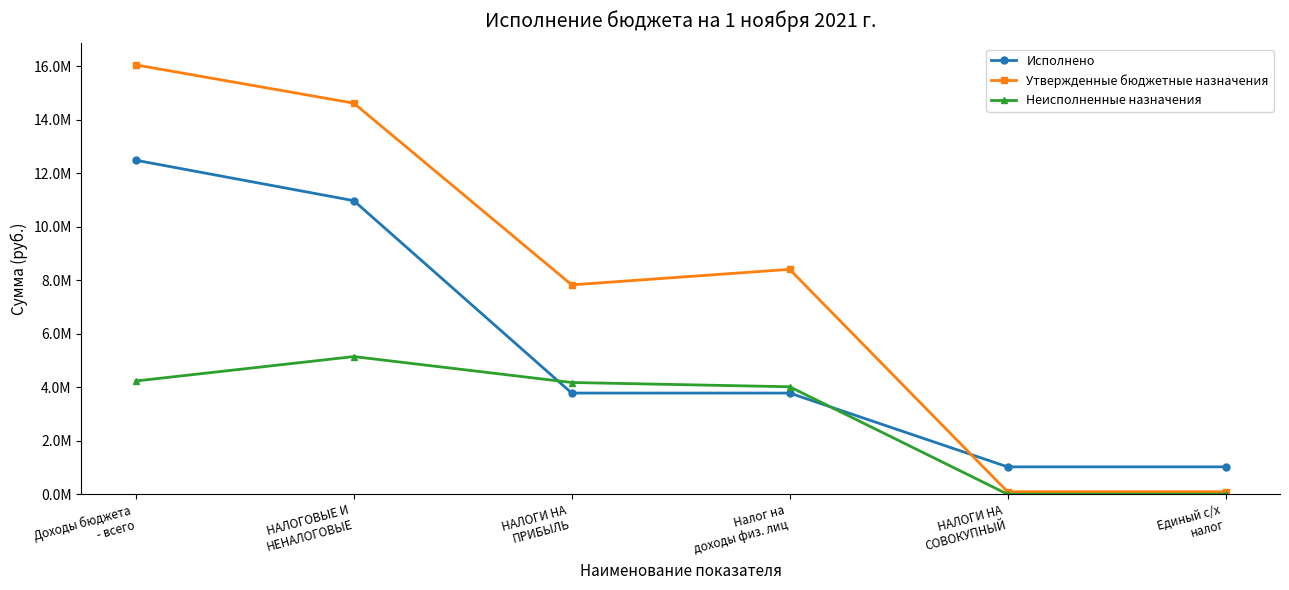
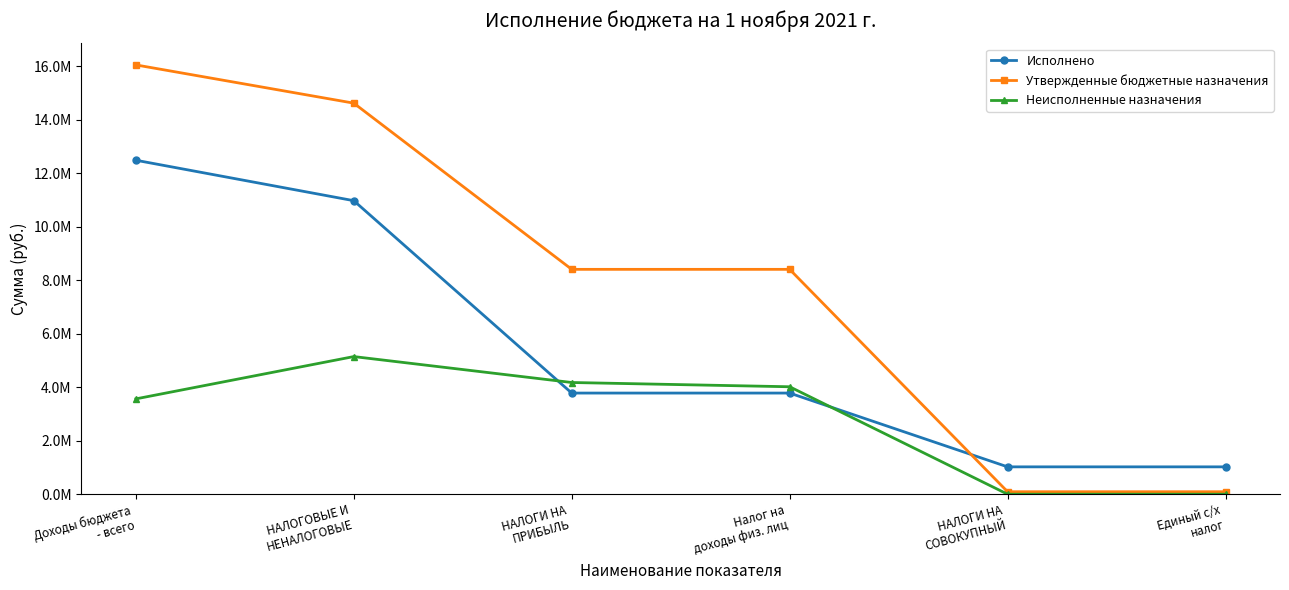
  {
    "Исполнено": {
      "Доходы бюджета - всего": "12.5М",
      "НАЛОГОВЫЕ И НЕНАЛОГОВЫЕ": "11.0М",
      "НАЛОГИ НА ПРИБЫЛЬ": "3.8М",
      "Налог на доходы физ. лиц": "3.8М",
      "НАЛОГИ НА СОВОКУПНЫЙ": "1.0М",
      "Единый с/х налог": "1.0М"
    },
    "Утвержденные бюджетные назначения": {
      "Доходы бюджета - всего": "16.0М",
      "НАЛОГОВЫЕ И НЕНАЛОГОВЫЕ": "14.6М",
-     "НАЛОГИ НА ПРИБЫЛЬ": "7.8М",
+     "НАЛОГИ НА ПРИБЫЛЬ": "8.4М",
      "Налог на доходы физ. лиц": "8.4М"
    },
    "Неисполненные назначения": {
-     "Доходы бюджета - всего": "4.2М",
+     "Доходы бюджета - всего": "3.6М",
      "НАЛОГОВЫЕ И НЕНАЛОГОВЫЕ": "5.1М",
      "НАЛОГИ НА ПРИБЫЛЬ": "4.2М",
      "Налог на доходы физ. лиц": "4.0М"
    }
  }
